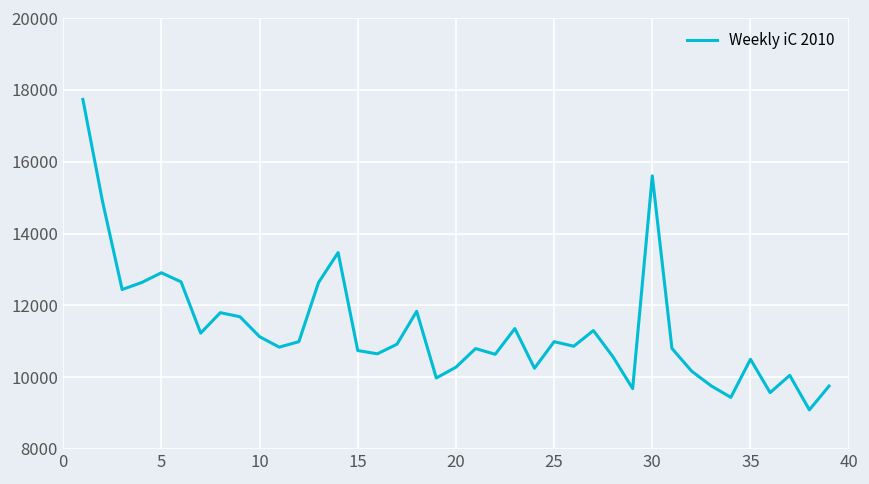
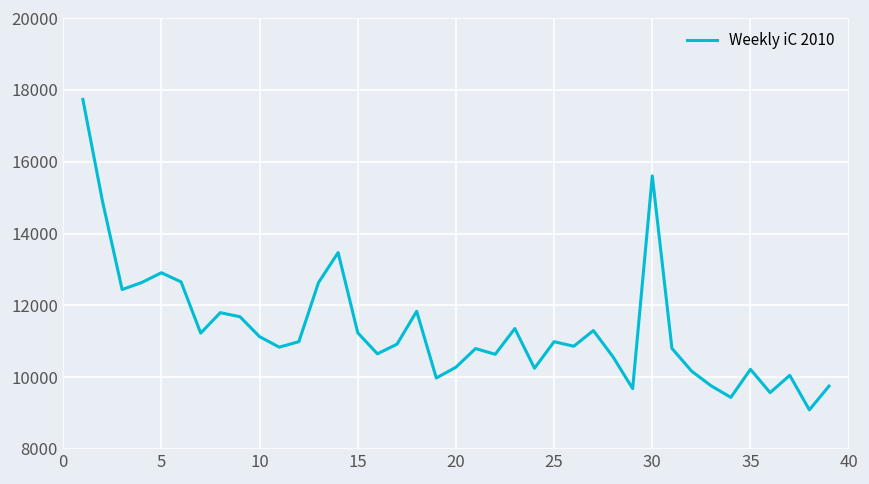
  {
    "5": 12900,
    "10": 11100,
-   "15": 10700,
+   "15": 11200,
    "20": 10300,
    "25": 11000,
    "30": 15600,
-   "35": 10500
+   "35": 10200
  }
